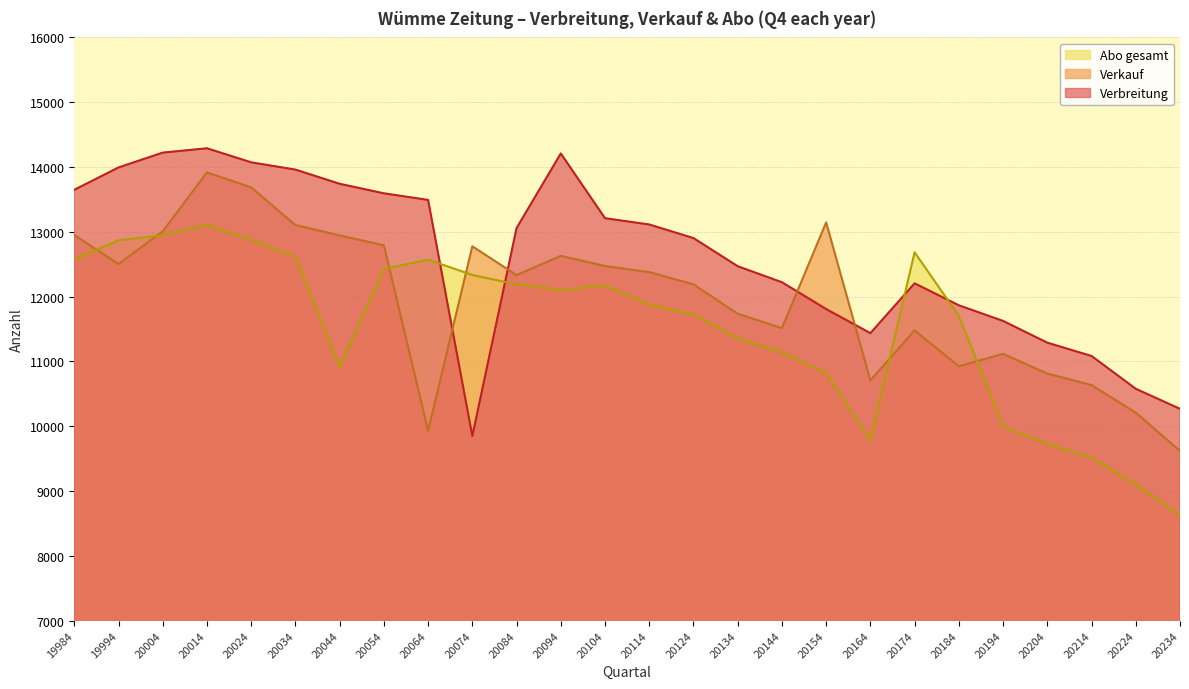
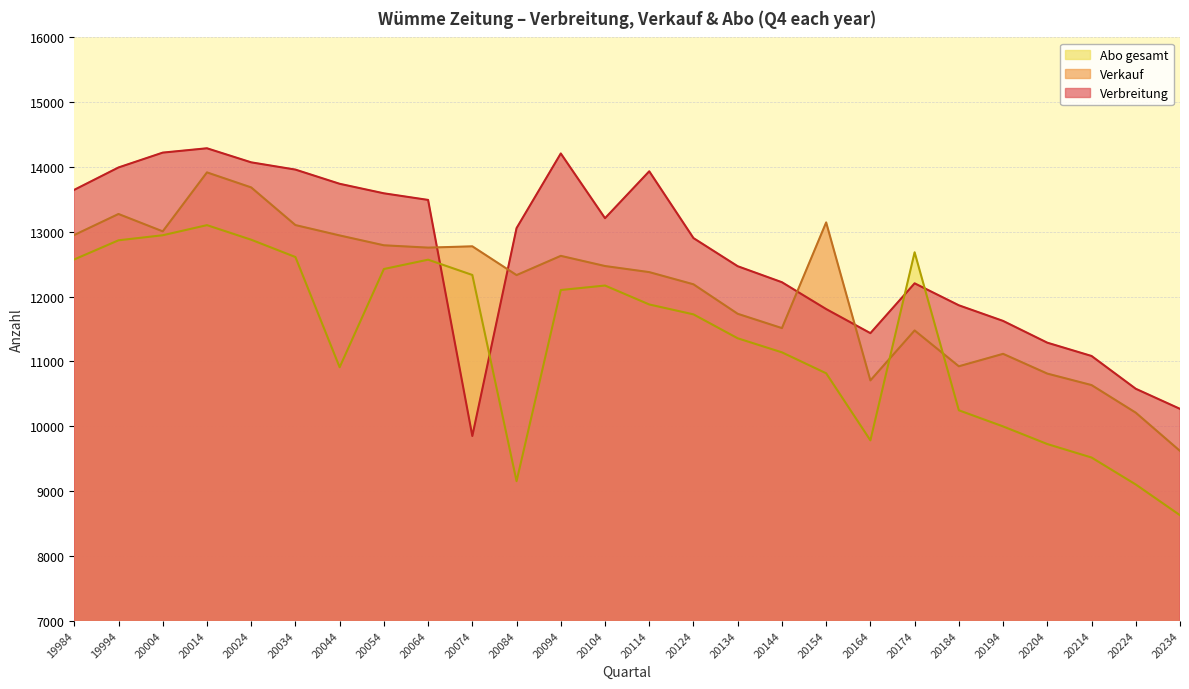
  {
    "Abo gesamt": {
      "19984": 12600,
      "19994": 12900,
      "20004": 12900,
      "20014": 13100,
      "20024": 12900,
      "20034": 12600,
      "20044": 10900,
      "20054": 12400,
      "20064": 12600,
      "20074": 12300,
-     "20084": 12200,
+     "20084": 9200,
      "20094": 12100,
      "20104": 12200,
      "20114": 11900,
      "20124": 11700,
      "20134": 11400,
      "20144": 11100,
      "20154": 10800,
      "20164": 9800,
      "20174": 12700,
-     "20184": 11700,
+     "20184": 10200,
      "20194": 10000,
      "20204": 9700,
      "20214": 9500,
      "20224": 9100,
      "20234": 8600
    },
    "Verkauf": {
      "19984": 13000,
-     "19994": 12500,
+     "19994": 13300,
      "20004": 13000,
      "20014": 13900,
      "20024": 13700,
      "20034": 13100,
      "20044": 12900,
      "20054": 12800,
-     "20064": 9900,
+     "20064": 12800,
      "20074": 12800,
      "20084": 12300,
      "20094": 12600,
      "20104": 12500,
      "20114": 12400,
      "20124": 12200,
      "20134": 11700,
      "20144": 11500,
      "20154": 13100,
      "20164": 10700,
      "20174": 11500,
      "20184": 10900,
      "20194": 11100,
      "20204": 10800,
      "20214": 10600,
      "20224": 10200,
      "20234": 9600
    },
    "Verbreitung": {
      "19984": 13600,
      "19994": 14000,
      "20004": 14200,
      "20014": 14300,
      "20024": 14100,
      "20034": 14000,
      "20044": 13700,
      "20054": 13600,
      "20064": 13500,
      "20074": 9800,
      "20084": 13100,
      "20094": 14200,
      "20104": 13200,
-     "20114": 13100,
+     "20114": 13900,
      "20124": 12900,
      "20134": 12500,
      "20144": 12200,
      "20154": 11800,
      "20164": 11400,
      "20174": 12200,
      "20184": 11900,
      "20194": 11600,
      "20204": 11300,
      "20214": 11100,
      "20224": 10600,
      "20234": 10300
    }
  }
